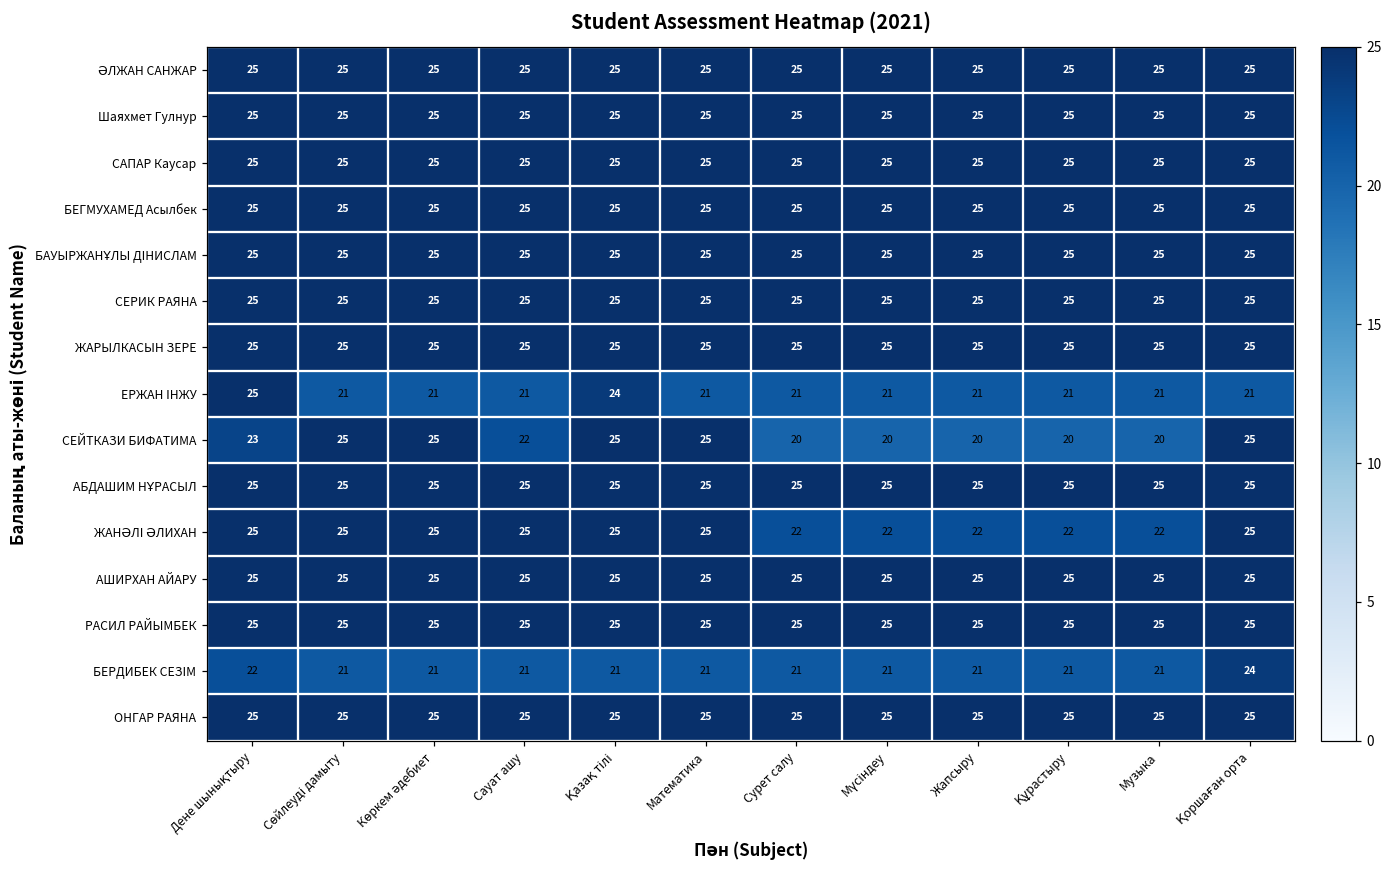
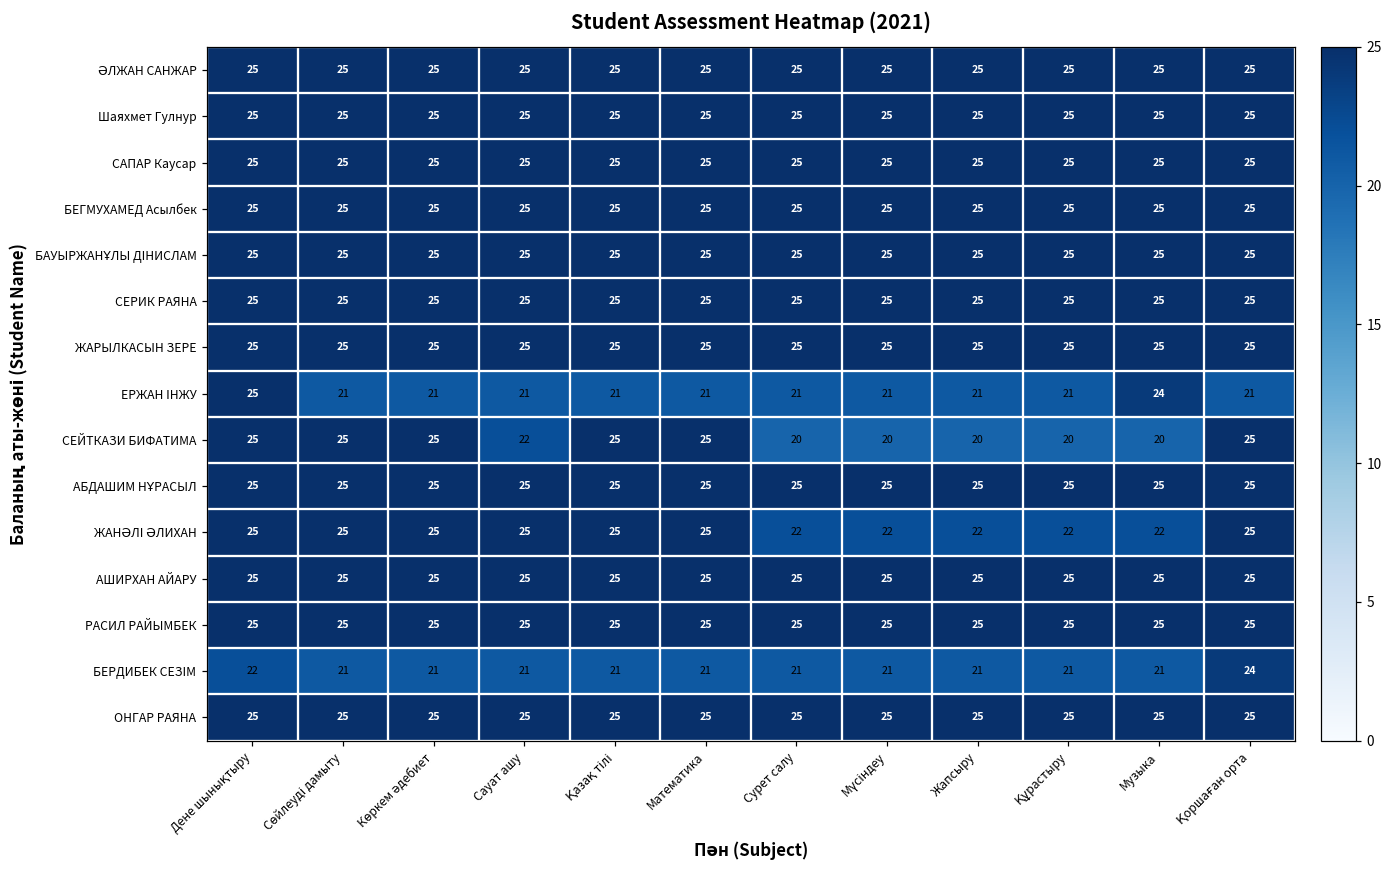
  {
    "ӘЛЖАН САНЖАР": {
      "Дене шынықтыру": 25,
      "Сөйлеуді дамыту": 25,
      "Көркем әдебиет": 25,
      "Сауат ашу": 25,
      "Қазақ тілі": 25,
      "Математика": 25,
      "Сурет салу": 25,
      "Мүсіндеу": 25,
      "Жапсыру": 25,
      "Құрастыру": 25,
      "Музыка": 25,
      "Қоршаған орта": 25
    },
    "Шаяхмет Гулнур": {
      "Дене шынықтыру": 25,
      "Сөйлеуді дамыту": 25,
      "Көркем әдебиет": 25,
      "Сауат ашу": 25,
      "Қазақ тілі": 25,
      "Математика": 25,
      "Сурет салу": 25,
      "Мүсіндеу": 25,
      "Жапсыру": 25,
      "Құрастыру": 25,
      "Музыка": 25,
      "Қоршаған орта": 25
    },
    "САПАР Каусар": {
      "Дене шынықтыру": 25,
      "Сөйлеуді дамыту": 25,
      "Көркем әдебиет": 25,
      "Сауат ашу": 25,
      "Қазақ тілі": 25,
      "Математика": 25,
      "Сурет салу": 25,
      "Мүсіндеу": 25,
      "Жапсыру": 25,
      "Құрастыру": 25,
      "Музыка": 25,
      "Қоршаған орта": 25
    },
    "БЕГМУХАМЕД Асылбек": {
      "Дене шынықтыру": 25,
      "Сөйлеуді дамыту": 25,
      "Көркем әдебиет": 25,
      "Сауат ашу": 25,
      "Қазақ тілі": 25,
      "Математика": 25,
      "Сурет салу": 25,
      "Мүсіндеу": 25,
      "Жапсыру": 25,
      "Құрастыру": 25,
      "Музыка": 25,
      "Қоршаған орта": 25
    },
    "БАУЫРЖАНҰЛЫ ДІНИСЛАМ": {
      "Дене шынықтыру": 25,
      "Сөйлеуді дамыту": 25,
      "Көркем әдебиет": 25,
      "Сауат ашу": 25,
      "Қазақ тілі": 25,
      "Математика": 25,
      "Сурет салу": 25,
      "Мүсіндеу": 25,
      "Жапсыру": 25,
      "Құрастыру": 25,
      "Музыка": 25,
      "Қоршаған орта": 25
    },
    "СЕРИК РАЯНА": {
      "Дене шынықтыру": 25,
      "Сөйлеуді дамыту": 25,
      "Көркем әдебиет": 25,
      "Сауат ашу": 25,
      "Қазақ тілі": 25,
      "Математика": 25,
      "Сурет салу": 25,
      "Мүсіндеу": 25,
      "Жапсыру": 25,
      "Құрастыру": 25,
      "Музыка": 25,
      "Қоршаған орта": 25
    },
    "ЖАРЫЛКАСЫН ЗЕРЕ": {
      "Дене шынықтыру": 25,
      "Сөйлеуді дамыту": 25,
      "Көркем әдебиет": 25,
      "Сауат ашу": 25,
      "Қазақ тілі": 25,
      "Математика": 25,
      "Сурет салу": 25,
      "Мүсіндеу": 25,
      "Жапсыру": 25,
      "Құрастыру": 25,
      "Музыка": 25,
      "Қоршаған орта": 25
    },
    "ЕРЖАН ІНЖУ": {
      "Дене шынықтыру": 25,
      "Сөйлеуді дамыту": 21,
      "Көркем әдебиет": 21,
      "Сауат ашу": 21,
-     "Қазақ тілі": 24,
+     "Қазақ тілі": 21,
      "Математика": 21,
      "Сурет салу": 21,
      "Мүсіндеу": 21,
      "Жапсыру": 21,
      "Құрастыру": 21,
-     "Музыка": 21,
+     "Музыка": 24,
      "Қоршаған орта": 21
    },
    "СЕЙТКАЗИ БИФАТИМА": {
-     "Дене шынықтыру": 23,
+     "Дене шынықтыру": 25,
      "Сөйлеуді дамыту": 25,
      "Көркем әдебиет": 25,
      "Сауат ашу": 22,
      "Қазақ тілі": 25,
      "Математика": 25,
      "Сурет салу": 20,
      "Мүсіндеу": 20,
      "Жапсыру": 20,
      "Құрастыру": 20,
      "Музыка": 20,
      "Қоршаған орта": 25
    },
    "АБДАШИМ НҰРАСЫЛ": {
      "Дене шынықтыру": 25,
      "Сөйлеуді дамыту": 25,
      "Көркем әдебиет": 25,
      "Сауат ашу": 25,
      "Қазақ тілі": 25,
      "Математика": 25,
      "Сурет салу": 25,
      "Мүсіндеу": 25,
      "Жапсыру": 25,
      "Құрастыру": 25,
      "Музыка": 25,
      "Қоршаған орта": 25
    },
    "ЖАНӘЛІ ӘЛИХАН": {
      "Дене шынықтыру": 25,
      "Сөйлеуді дамыту": 25,
      "Көркем әдебиет": 25,
      "Сауат ашу": 25,
      "Қазақ тілі": 25,
      "Математика": 25,
      "Сурет салу": 22,
      "Мүсіндеу": 22,
      "Жапсыру": 22,
      "Құрастыру": 22,
      "Музыка": 22,
      "Қоршаған орта": 25
    },
    "АШИРХАН АЙАРУ": {
      "Дене шынықтыру": 25,
      "Сөйлеуді дамыту": 25,
      "Көркем әдебиет": 25,
      "Сауат ашу": 25,
      "Қазақ тілі": 25,
      "Математика": 25,
      "Сурет салу": 25,
      "Мүсіндеу": 25,
      "Жапсыру": 25,
      "Құрастыру": 25,
      "Музыка": 25,
      "Қоршаған орта": 25
    },
    "РАСИЛ РАЙЫМБЕК": {
      "Дене шынықтыру": 25,
      "Сөйлеуді дамыту": 25,
      "Көркем әдебиет": 25,
      "Сауат ашу": 25,
      "Қазақ тілі": 25,
      "Математика": 25,
      "Сурет салу": 25,
      "Мүсіндеу": 25,
      "Жапсыру": 25,
      "Құрастыру": 25,
      "Музыка": 25,
      "Қоршаған орта": 25
    },
    "БЕРДИБЕК СЕЗІМ": {
      "Дене шынықтыру": 22,
      "Сөйлеуді дамыту": 21,
      "Көркем әдебиет": 21,
      "Сауат ашу": 21,
      "Қазақ тілі": 21,
      "Математика": 21,
      "Сурет салу": 21,
      "Мүсіндеу": 21,
      "Жапсыру": 21,
      "Құрастыру": 21,
      "Музыка": 21,
      "Қоршаған орта": 24
    },
    "ОНГАР РАЯНА": {
      "Дене шынықтыру": 25,
      "Сөйлеуді дамыту": 25,
      "Көркем әдебиет": 25,
      "Сауат ашу": 25,
      "Қазақ тілі": 25,
      "Математика": 25,
      "Сурет салу": 25,
      "Мүсіндеу": 25,
      "Жапсыру": 25,
      "Құрастыру": 25,
      "Музыка": 25,
      "Қоршаған орта": 25
    }
  }
